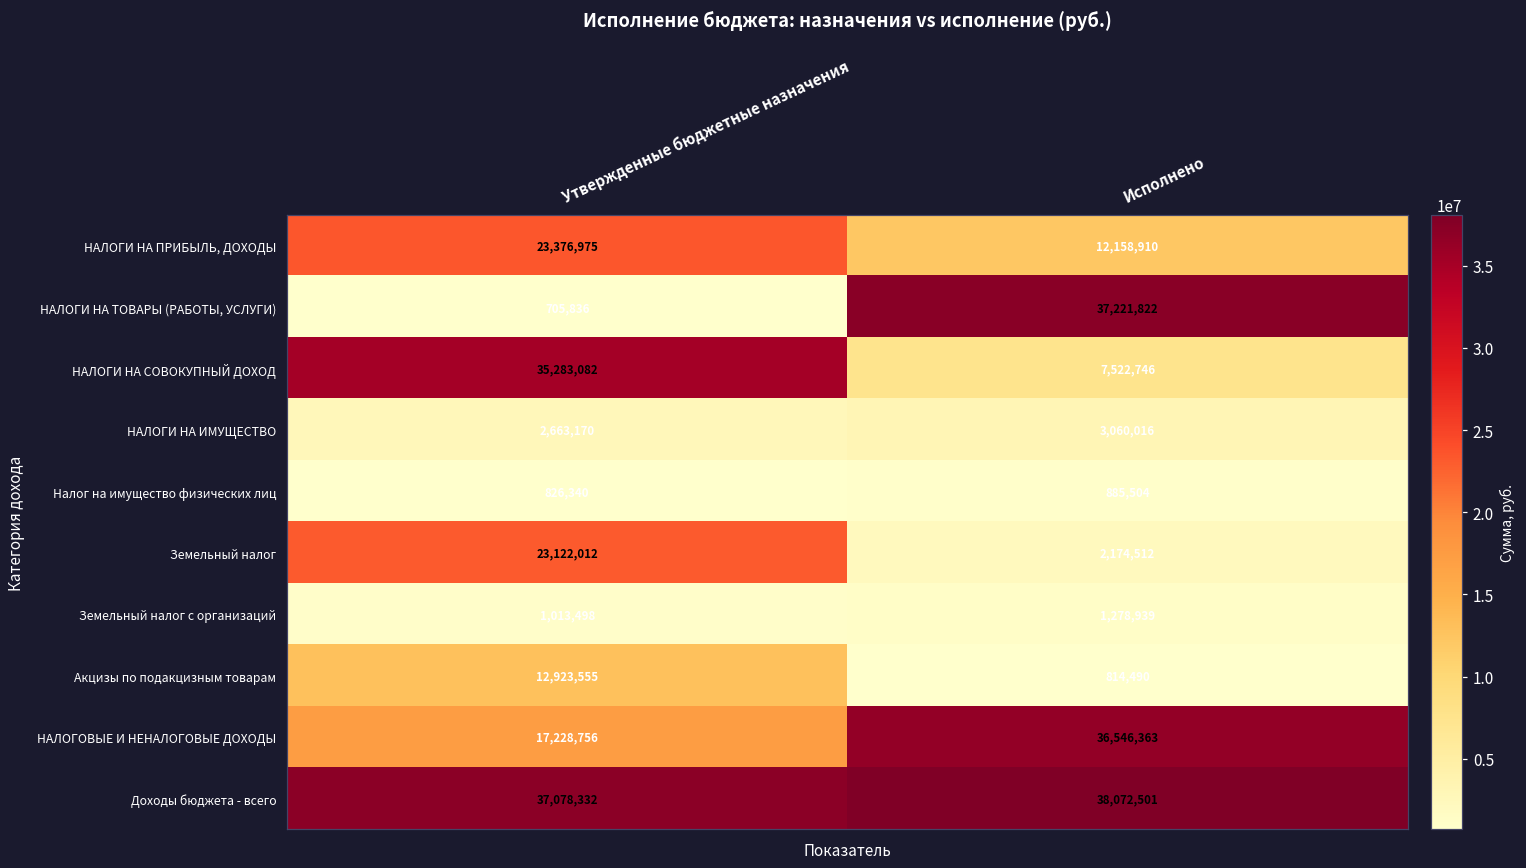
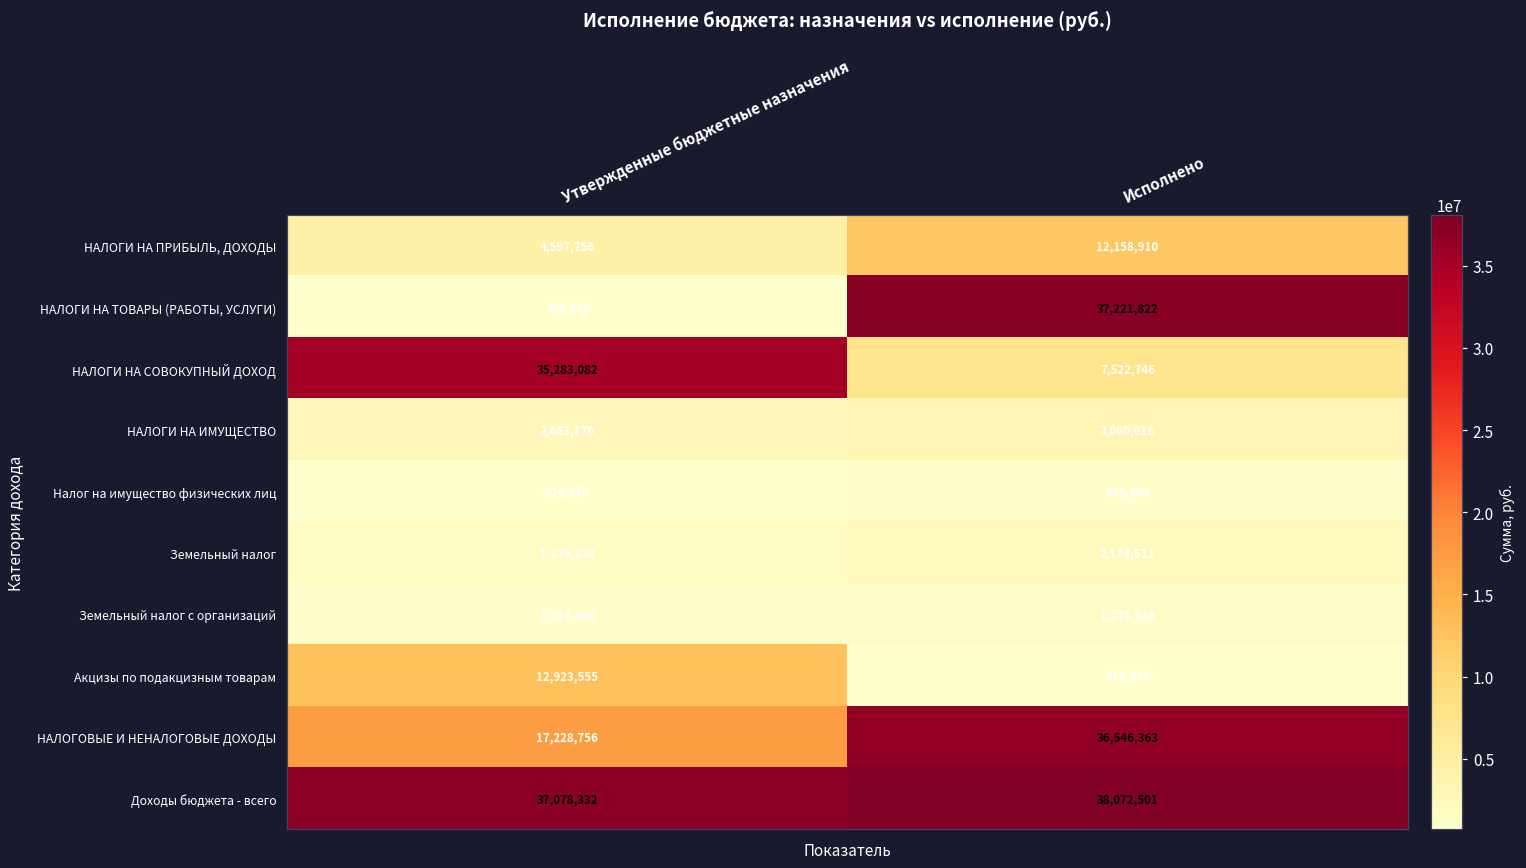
  {
    "НАЛОГИ НА ПРИБЫЛЬ, ДОХОДЫ": {
-     "Утвержденные бюджетные назначения": "23,376,975",
+     "Утвержденные бюджетные назначения": "4,597,756",
      "Исполнено": "12,158,910"
    },
    "НАЛОГИ НА ТОВАРЫ (РАБОТЫ, УСЛУГИ)": {
      "Утвержденные бюджетные назначения": "705,836",
      "Исполнено": "37,221,822"
    },
    "НАЛОГИ НА СОВОКУПНЫЙ ДОХОД": {
      "Утвержденные бюджетные назначения": "35,283,082",
      "Исполнено": "7,522,746"
    },
    "НАЛОГИ НА ИМУЩЕСТВО": {
      "Утвержденные бюджетные назначения": "2,663,170",
      "Исполнено": "3,060,016"
    },
    "Налог на имущество физических лиц": {
      "Утвержденные бюджетные назначения": "826,340",
      "Исполнено": "885,504"
    },
    "Земельный налог": {
-     "Утвержденные бюджетные назначения": "23,122,012",
+     "Утвержденные бюджетные назначения": "1,836,830",
      "Исполнено": "2,174,512"
    },
    "Земельный налог с организаций": {
      "Утвержденные бюджетные назначения": "1,013,498",
      "Исполнено": "1,278,939"
    },
    "Акцизы по подакцизным товарам": {
      "Утвержденные бюджетные назначения": "12,923,555",
      "Исполнено": "814,490"
    },
    "НАЛОГОВЫЕ И НЕНАЛОГОВЫЕ ДОХОДЫ": {
      "Утвержденные бюджетные назначения": "17,228,756",
      "Исполнено": "36,546,363"
    },
    "Доходы бюджета - всего": {
      "Утвержденные бюджетные назначения": "37,078,332",
      "Исполнено": "38,072,501"
    }
  }
